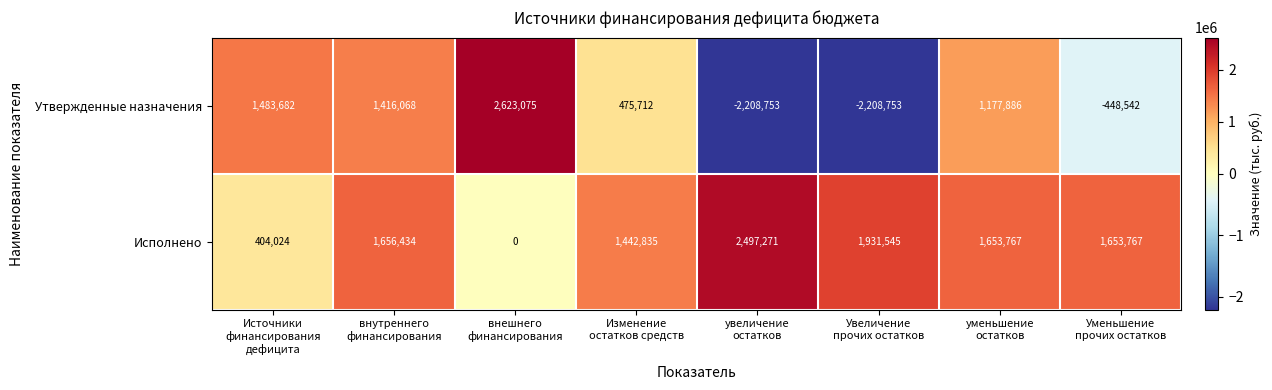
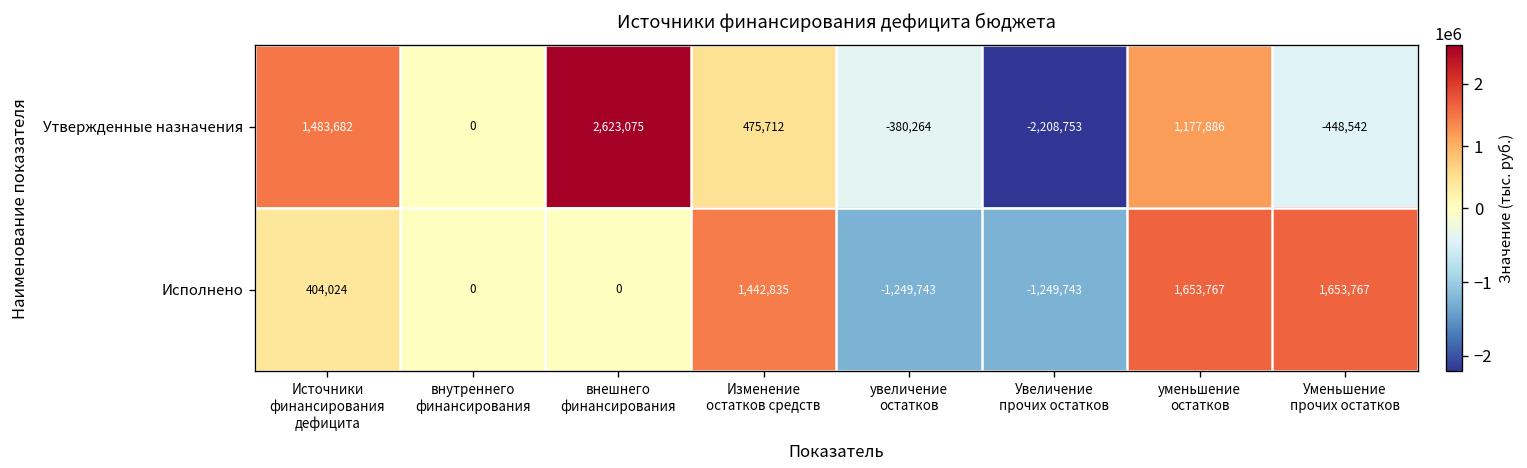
  {
    "Утвержденные назначения": {
      "Источники финансирования дефицита": "1,483,682",
-     "внутреннего финансирования": "1,416,068",
+     "внутреннего финансирования": "0",
      "внешнего финансирования": "2,623,075",
      "Изменение остатков средств": "475,712",
-     "увеличение остатков": "-2,208,753",
+     "увеличение остатков": "-380,264",
      "Увеличение прочих остатков": "-2,208,753",
      "уменьшение остатков": "1,177,886",
      "Уменьшение прочих остатков": "-448,542"
    },
    "Исполнено": {
      "Источники финансирования дефицита": "404,024",
-     "внутреннего финансирования": "1,656,434",
+     "внутреннего финансирования": "0",
      "внешнего финансирования": "0",
      "Изменение остатков средств": "1,442,835",
-     "увеличение остатков": "2,497,271",
-     "Увеличение прочих остатков": "1,931,545",
+     "увеличение остатков": "-1,249,743",
+     "Увеличение прочих остатков": "-1,249,743",
      "уменьшение остатков": "1,653,767",
      "Уменьшение прочих остатков": "1,653,767"
    }
  }
